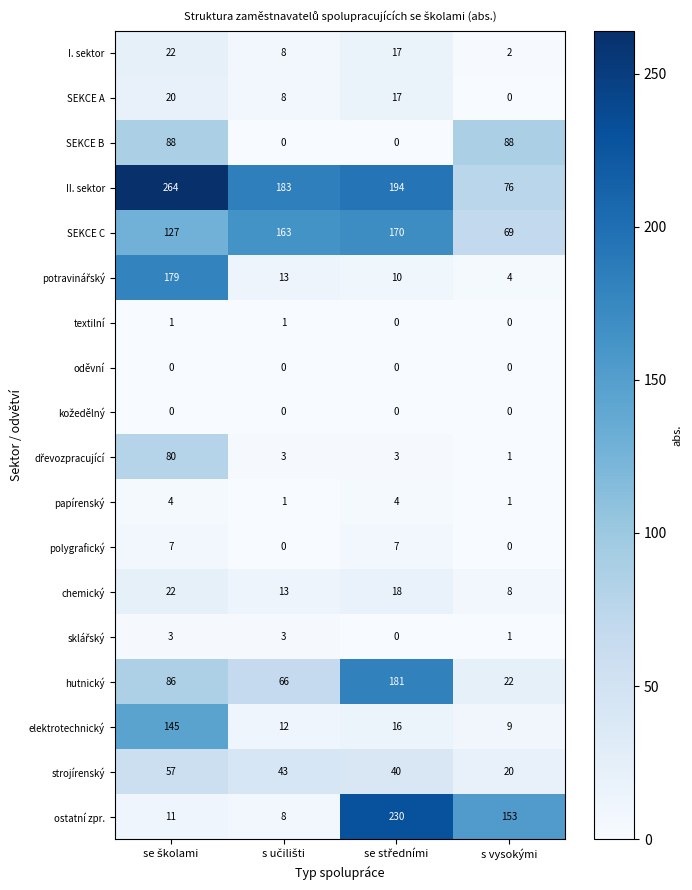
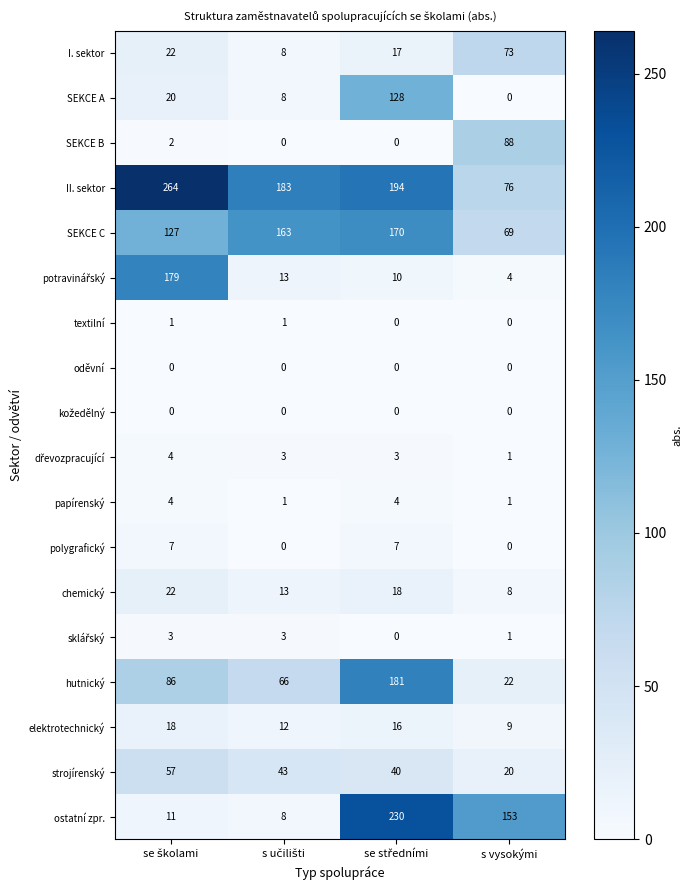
  {
    "I. sektor": {
      "se školami": 22,
      "s učilišti": 8,
      "se středními": 17,
-     "s vysokými": 2
+     "s vysokými": 73
    },
    "SEKCE A": {
      "se školami": 20,
      "s učilišti": 8,
-     "se středními": 17,
+     "se středními": 128,
      "s vysokými": 0
    },
    "SEKCE B": {
-     "se školami": 88,
+     "se školami": 2,
      "s učilišti": 0,
      "se středními": 0,
      "s vysokými": 88
    },
    "II. sektor": {
      "se školami": 264,
      "s učilišti": 183,
      "se středními": 194,
      "s vysokými": 76
    },
    "SEKCE C": {
      "se školami": 127,
      "s učilišti": 163,
      "se středními": 170,
      "s vysokými": 69
    },
    "potravinářský": {
      "se školami": 179,
      "s učilišti": 13,
      "se středními": 10,
      "s vysokými": 4
    },
    "textilní": {
      "se školami": 1,
      "s učilišti": 1,
      "se středními": 0,
      "s vysokými": 0
    },
    "oděvní": {
      "se školami": 0,
      "s učilišti": 0,
      "se středními": 0,
      "s vysokými": 0
    },
    "kožedělný": {
      "se školami": 0,
      "s učilišti": 0,
      "se středními": 0,
      "s vysokými": 0
    },
    "dřevozpracující": {
-     "se školami": 80,
+     "se školami": 4,
      "s učilišti": 3,
      "se středními": 3,
      "s vysokými": 1
    },
    "papírenský": {
      "se školami": 4,
      "s učilišti": 1,
      "se středními": 4,
      "s vysokými": 1
    },
    "polygrafický": {
      "se školami": 7,
      "s učilišti": 0,
      "se středními": 7,
      "s vysokými": 0
    },
    "chemický": {
      "se školami": 22,
      "s učilišti": 13,
      "se středními": 18,
      "s vysokými": 8
    },
    "sklářský": {
      "se školami": 3,
      "s učilišti": 3,
      "se středními": 0,
      "s vysokými": 1
    },
    "hutnický": {
      "se školami": 86,
      "s učilišti": 66,
      "se středními": 181,
      "s vysokými": 22
    },
    "elektrotechnický": {
-     "se školami": 145,
+     "se školami": 18,
      "s učilišti": 12,
      "se středními": 16,
      "s vysokými": 9
    },
    "strojírenský": {
      "se školami": 57,
      "s učilišti": 43,
      "se středními": 40,
      "s vysokými": 20
    },
    "ostatní zpr.": {
      "se školami": 11,
      "s učilišti": 8,
      "se středními": 230,
      "s vysokými": 153
    }
  }
